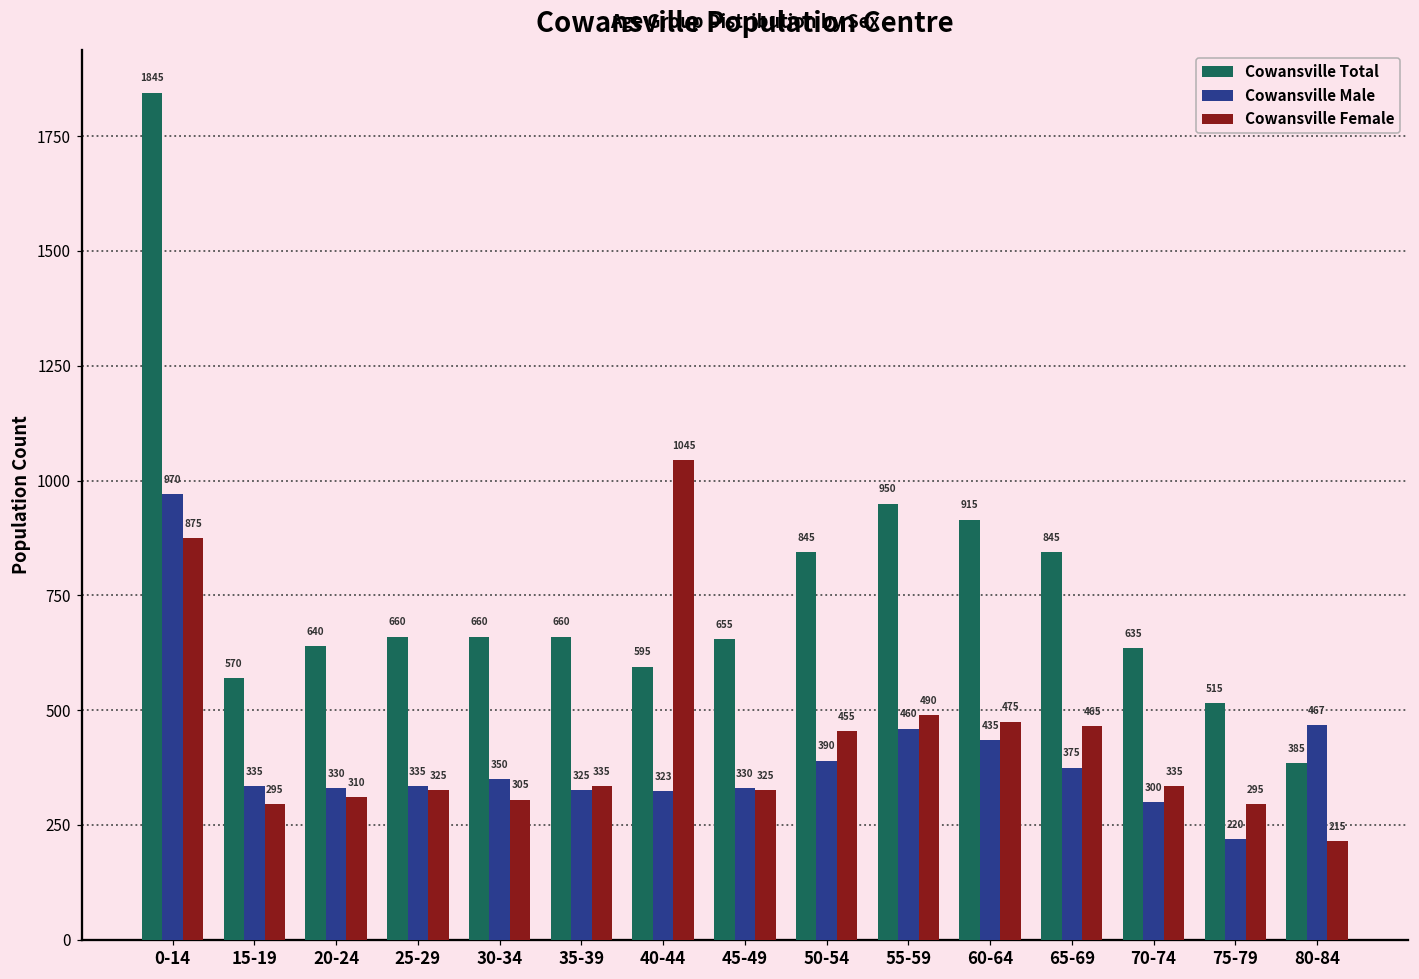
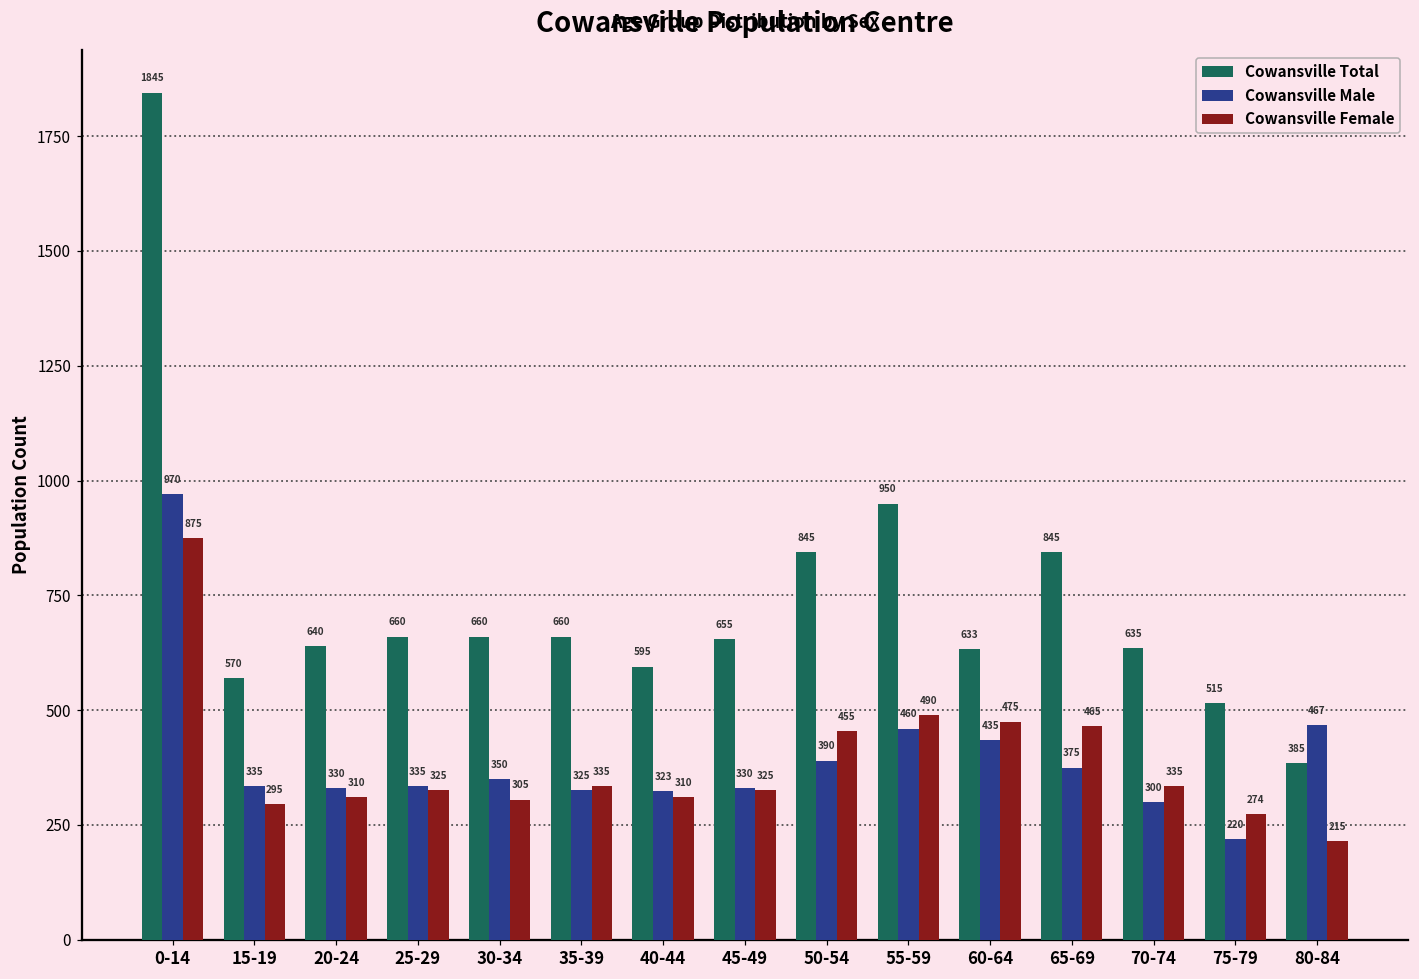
  {
    "Cowansville Total": {
      "0-14": 1845,
      "15-19": 570,
      "20-24": 640,
      "25-29": 660,
      "30-34": 660,
      "35-39": 660,
      "40-44": 595,
      "45-49": 655,
      "50-54": 845,
      "55-59": 950,
-     "60-64": 915,
+     "60-64": 633,
      "65-69": 845,
      "70-74": 635,
      "75-79": 515,
      "80-84": 385
    },
    "Cowansville Male": {
      "0-14": 970,
      "15-19": 335,
      "20-24": 330,
      "25-29": 335,
      "30-34": 350,
      "35-39": 325,
      "40-44": 323,
      "45-49": 330,
      "50-54": 390,
      "55-59": 460,
      "60-64": 435,
      "65-69": 375,
      "70-74": 300,
      "75-79": 220,
      "80-84": 467
    },
    "Cowansville Female": {
      "0-14": 875,
      "15-19": 295,
      "20-24": 310,
      "25-29": 325,
      "30-34": 305,
      "35-39": 335,
-     "40-44": 1045,
+     "40-44": 310,
      "45-49": 325,
      "50-54": 455,
      "55-59": 490,
      "60-64": 475,
      "65-69": 465,
      "70-74": 335,
-     "75-79": 295,
+     "75-79": 274,
      "80-84": 215
    }
  }
